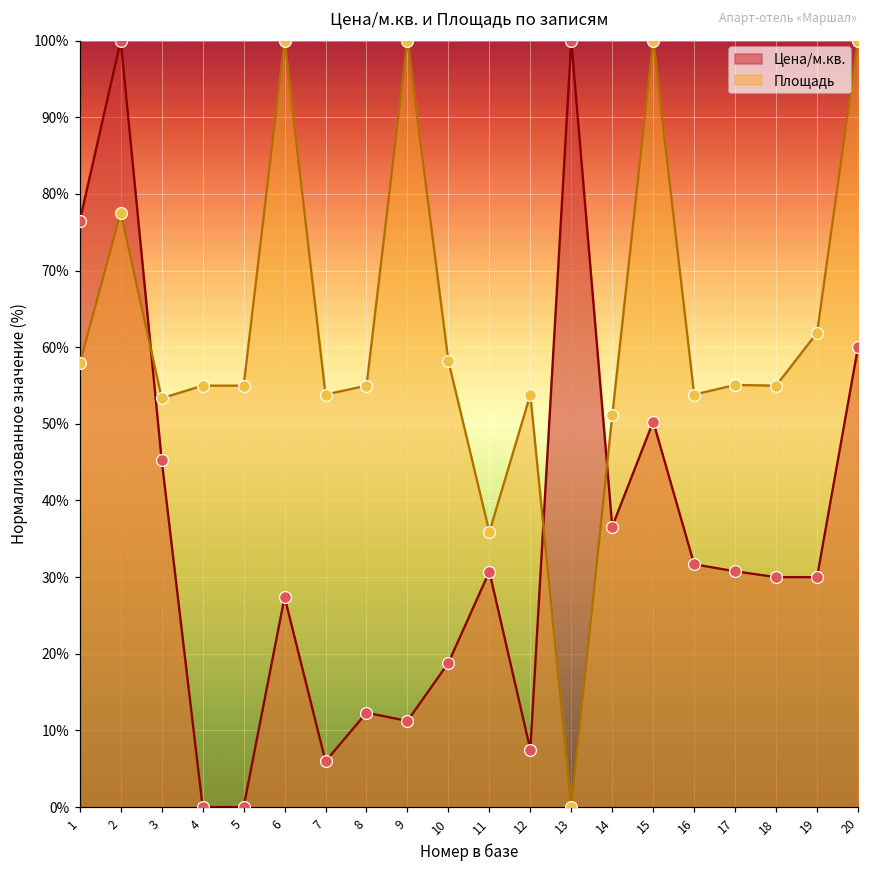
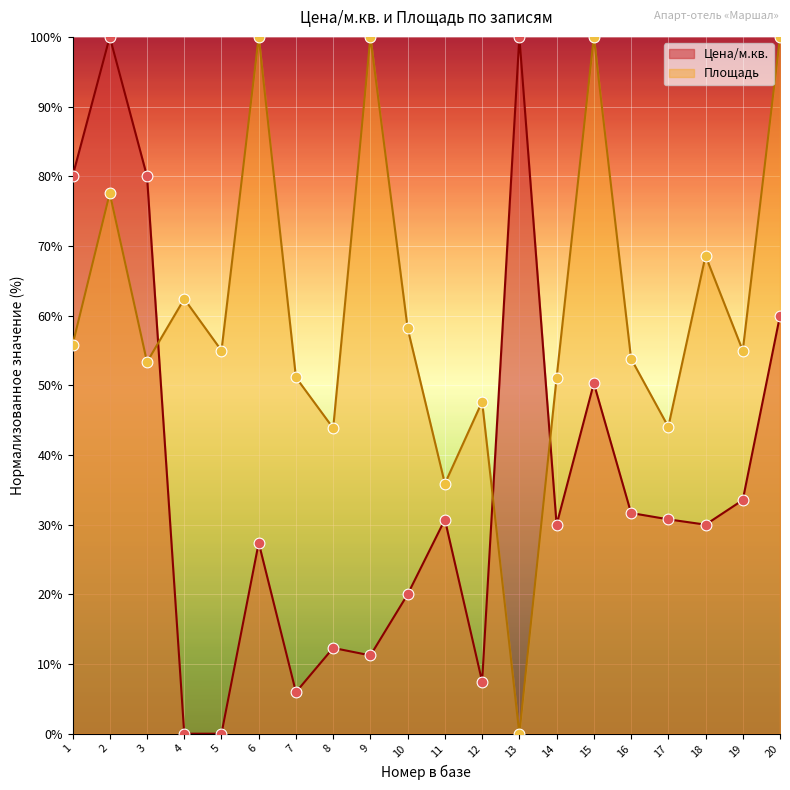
  {
    "Цена/м.кв.": {
-     "1": "76%",
+     "1": "80%",
      "2": "100%",
-     "3": "45%",
+     "3": "80%",
      "4": "0%",
      "5": "0%",
      "6": "27%",
      "7": "6%",
      "8": "12%",
      "9": "11%",
-     "10": "19%",
+     "10": "20%",
      "11": "31%",
      "12": "7%",
      "13": "100%",
-     "14": "37%",
+     "14": "30%",
      "15": "50%",
      "16": "32%",
      "17": "31%",
      "18": "30%",
-     "19": "30%",
+     "19": "34%",
      "20": "60%"
    },
    "Площадь": {
-     "1": "58%",
+     "1": "56%",
      "2": "78%",
      "3": "53%",
-     "4": "55%",
+     "4": "62%",
      "5": "55%",
      "6": "100%",
-     "7": "54%",
-     "8": "55%",
+     "7": "51%",
+     "8": "44%",
      "9": "100%",
      "10": "58%",
      "11": "36%",
-     "12": "54%",
+     "12": "48%",
      "13": "0%",
      "14": "51%",
      "15": "100%",
      "16": "54%",
-     "17": "55%",
-     "18": "55%",
-     "19": "62%",
+     "17": "44%",
+     "18": "69%",
+     "19": "55%",
      "20": "100%"
    }
  }
